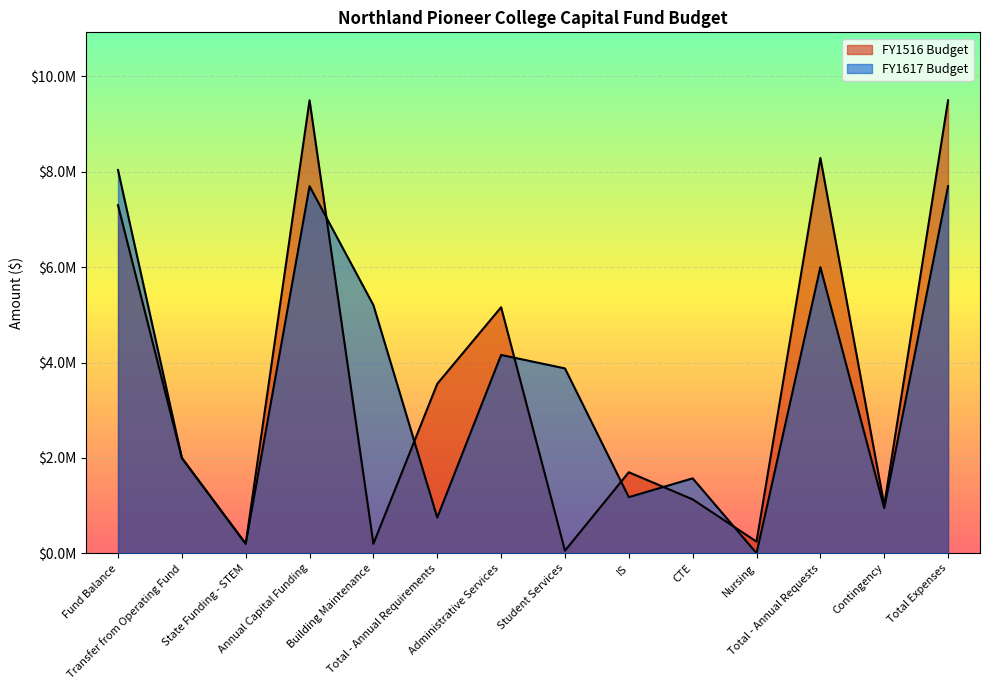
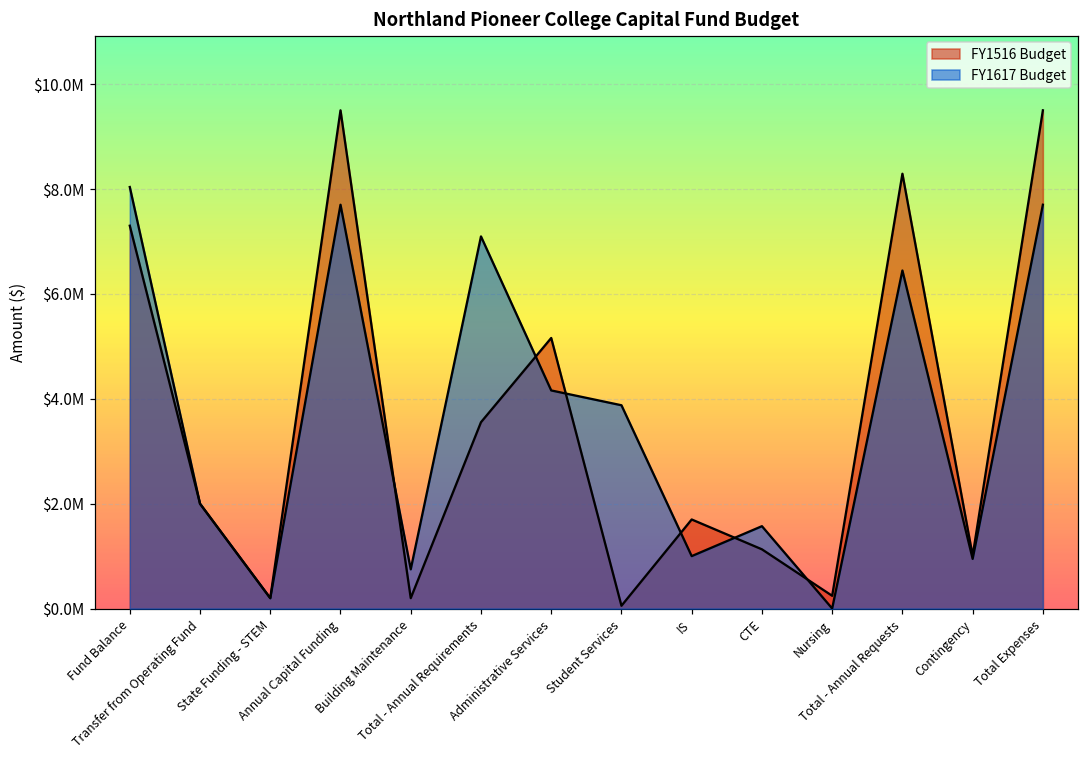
  {
    "FY1516 Budget": {
      "Fund Balance": "$7300000",
      "Annual Capital Funding": "$9500000",
      "Building Maintenance": "$200000",
      "Total - Annual Requirements": "$3600000",
      "Administrative Services": "$5200000",
      "Student Services": "$100000",
      "IS": "$1700000",
      "CTE": "$1100000",
      "Nursing": "$200000",
      "Total - Annual Requests": "$8300000",
      "Contingency": "$1000000",
      "Total Expenses": "$9500000"
    },
    "FY1617 Budget": {
      "Fund Balance": "$8000000",
      "Annual Capital Funding": "$7700000",
-     "Building Maintenance": "$5200000",
-     "Total - Annual Requirements": "$800000",
+     "Building Maintenance": "$800000",
+     "Total - Annual Requirements": "$7100000",
      "Administrative Services": "$4200000",
      "Student Services": "$3900000",
-     "IS": "$1200000",
+     "IS": "$1000000",
      "CTE": "$1600000",
      "Nursing": "$0",
-     "Total - Annual Requests": "$6000000",
+     "Total - Annual Requests": "$6400000",
      "Contingency": "$900000",
      "Total Expenses": "$7700000"
    }
  }
